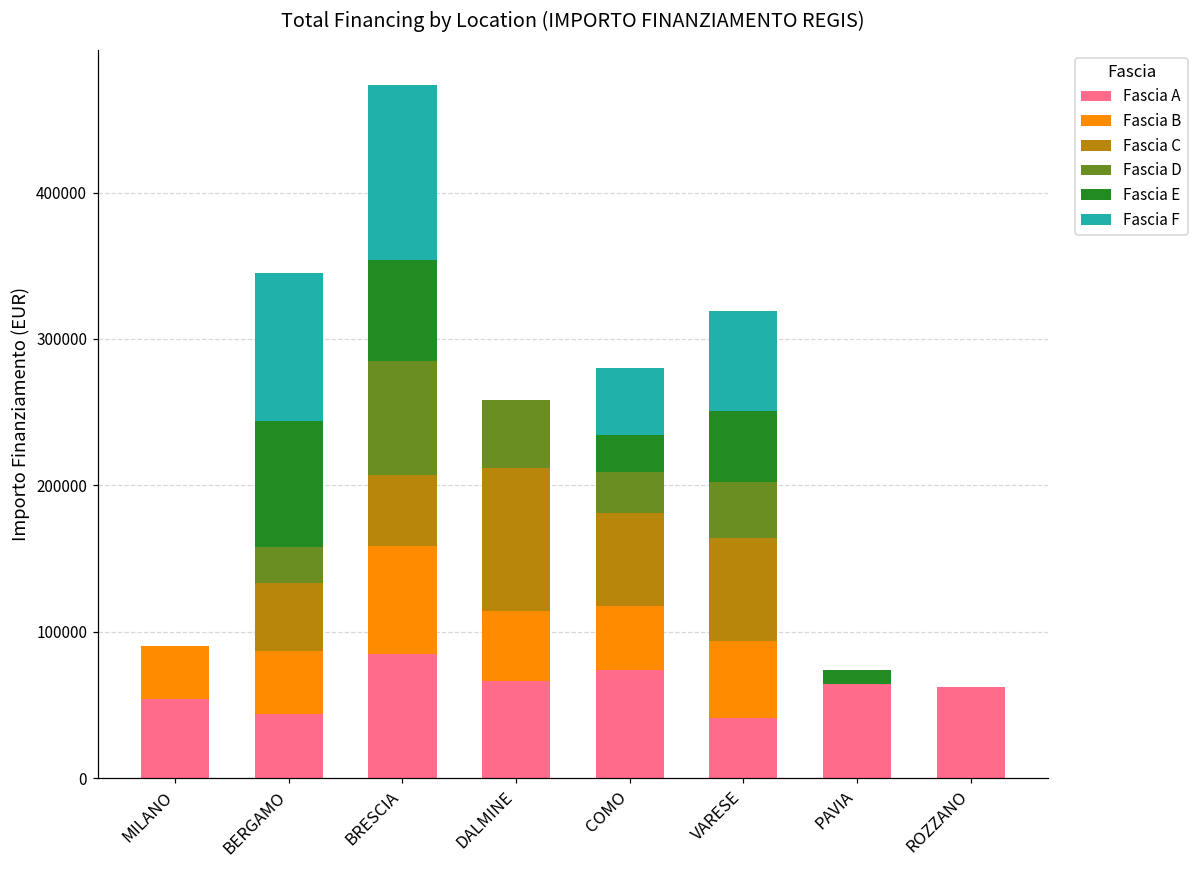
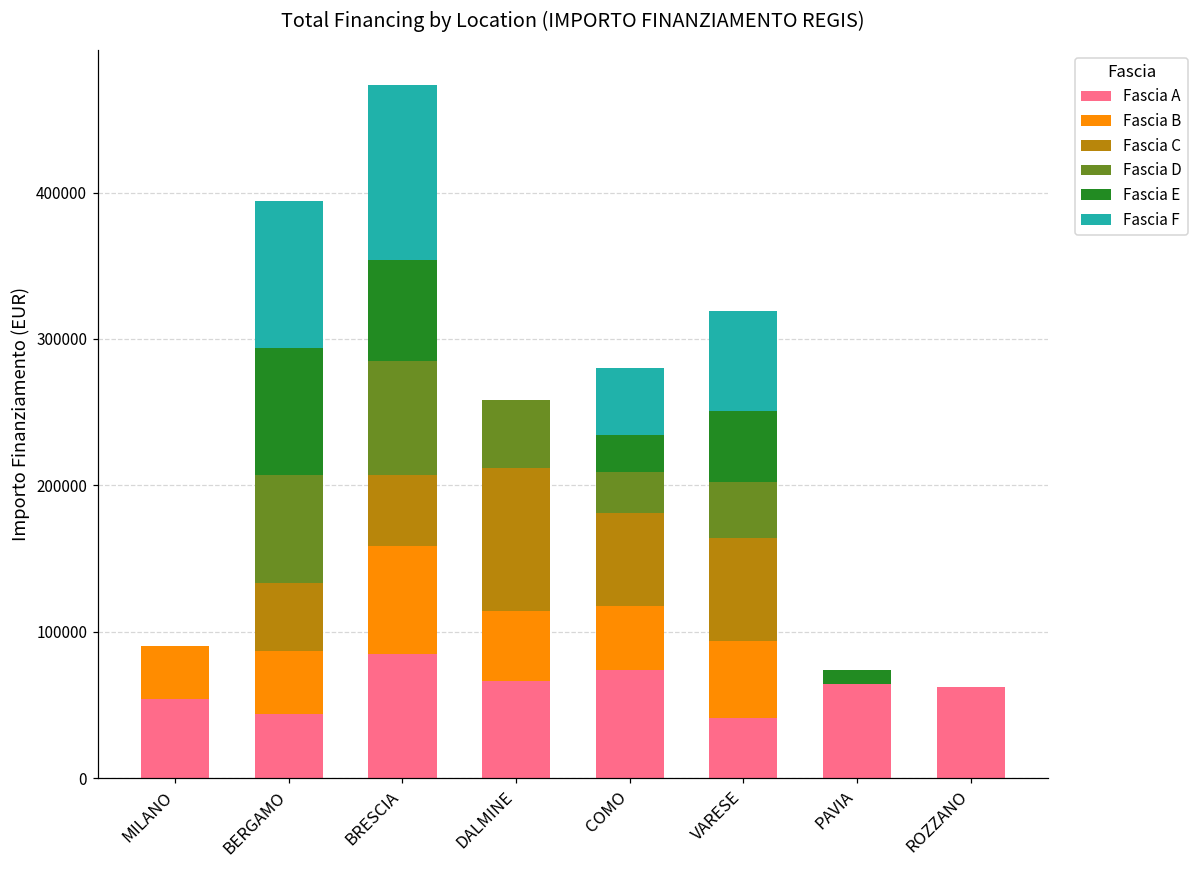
  {
    "Fascia A": {
      "MILANO": 54000,
      "BERGAMO": 44000,
      "BRESCIA": 85000,
      "DALMINE": 66000,
      "COMO": 74000,
      "VARESE": 41000,
      "PAVIA": 64000,
      "ROZZANO": 62000
    },
    "Fascia B": {
      "MILANO": 36000,
      "BERGAMO": 43000,
      "BRESCIA": 73000,
      "DALMINE": 48000,
      "COMO": 44000,
      "VARESE": 52000,
      "PAVIA": 0,
      "ROZZANO": 0
    },
    "Fascia C": {
      "MILANO": 0,
      "BERGAMO": 46000,
      "BRESCIA": 49000,
      "DALMINE": 98000,
      "COMO": 64000,
      "VARESE": 70000,
      "PAVIA": 0,
      "ROZZANO": 0
    },
    "Fascia D": {
      "MILANO": 0,
-     "BERGAMO": 24000,
+     "BERGAMO": 74000,
      "BRESCIA": 78000,
      "DALMINE": 46000,
      "COMO": 27000,
      "VARESE": 39000,
      "PAVIA": 0,
      "ROZZANO": 0
    },
    "Fascia E": {
      "MILANO": 0,
      "BERGAMO": 86000,
      "BRESCIA": 69000,
      "DALMINE": 0,
      "COMO": 26000,
      "VARESE": 49000,
      "PAVIA": 10000,
      "ROZZANO": 0
    },
    "Fascia F": {
      "MILANO": 0,
      "BERGAMO": 101000,
      "BRESCIA": 120000,
      "DALMINE": 0,
      "COMO": 46000,
      "VARESE": 68000,
      "PAVIA": 0,
      "ROZZANO": 0
    }
  }
